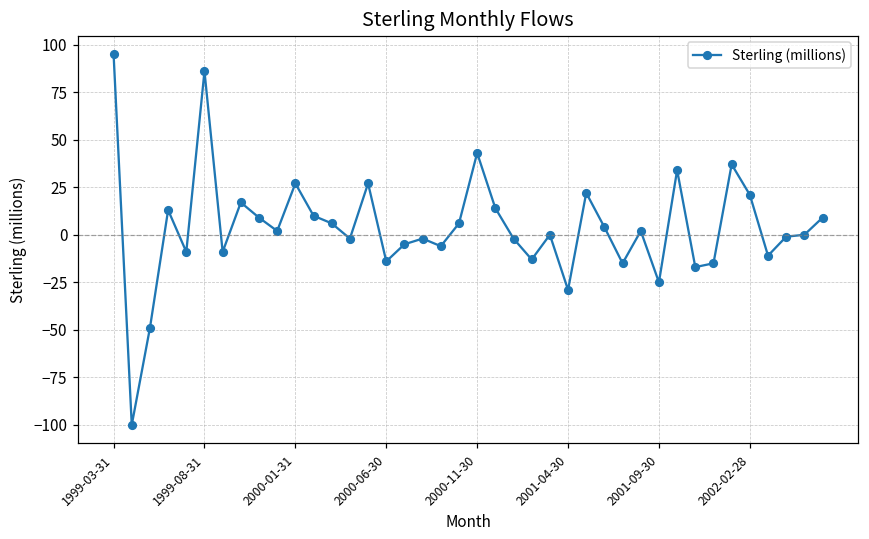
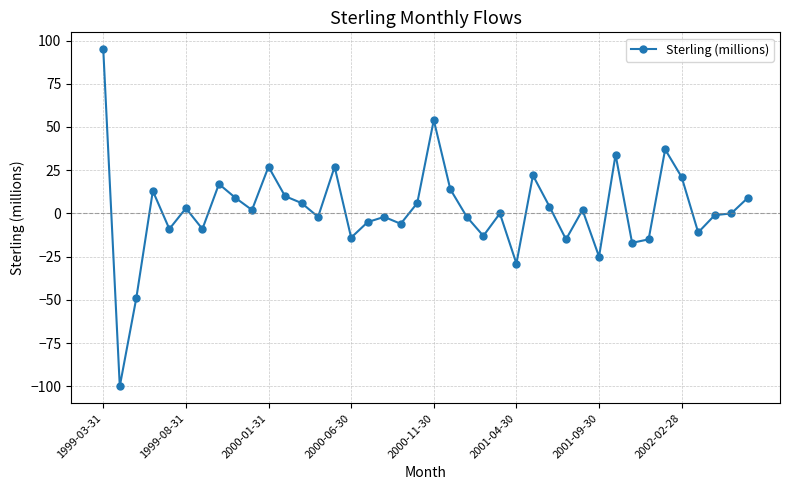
  {
    "1999-03-31": 95,
-   "1999-08-31": 86,
+   "1999-08-31": 3,
    "2000-01-31": 27,
    "2000-06-30": -14,
-   "2000-11-30": 43,
+   "2000-11-30": 54,
    "2001-04-30": -29,
    "2001-09-30": -25,
    "2002-02-28": 21
  }
